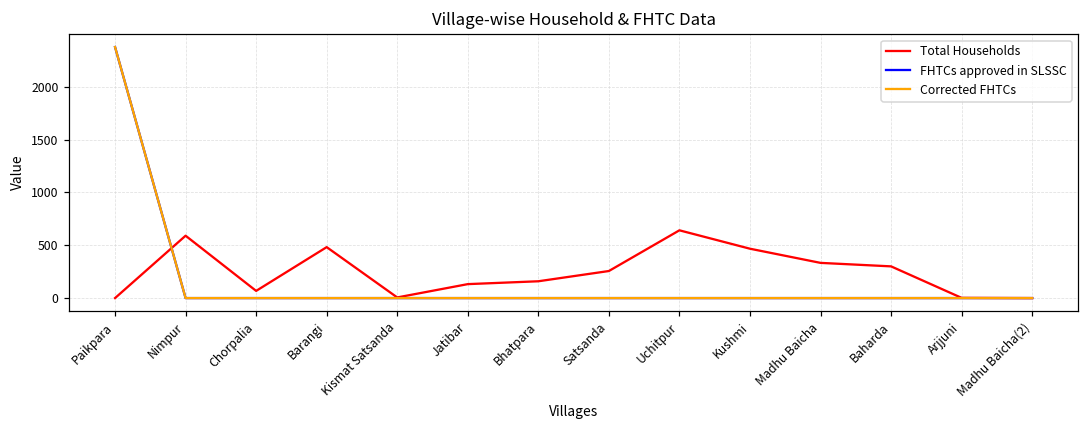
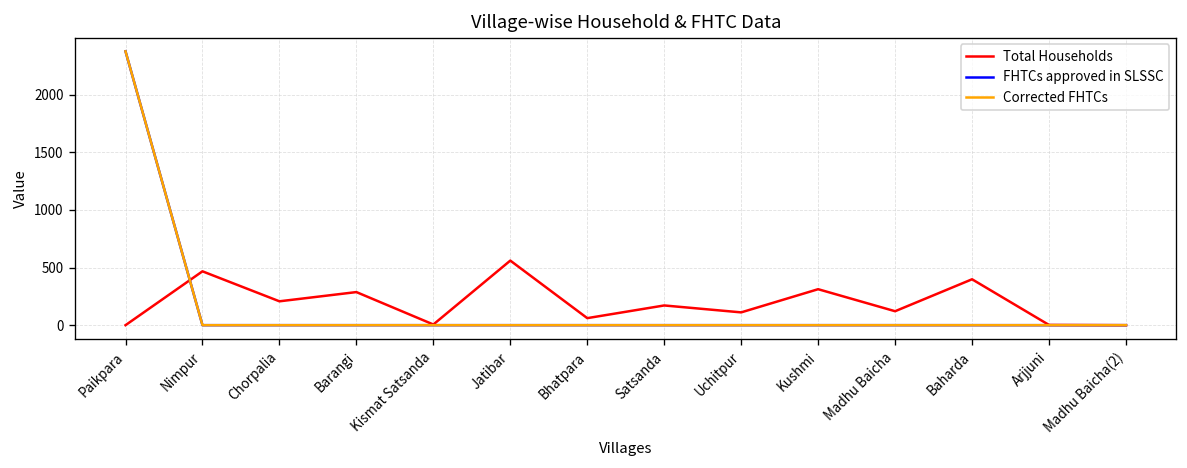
  {
    "Total Households": {
      "Paikpara": 0,
-     "Nimpur": 600,
-     "Chorpalia": 100,
-     "Barangi": 500,
-     "Jatibar": 100,
-     "Bhatpara": 200,
-     "Satsanda": 300,
-     "Uchitpur": 600,
-     "Kushmi": 500,
-     "Madhu Baicha": 300,
-     "Baharda": 300
+     "Nimpur": 500,
+     "Chorpalia": 200,
+     "Barangi": 300,
+     "Jatibar": 600,
+     "Bhatpara": 100,
+     "Satsanda": 200,
+     "Uchitpur": 100,
+     "Kushmi": 300,
+     "Madhu Baicha": 100,
+     "Baharda": 400
    },
    "Corrected FHTCs": {
      "Paikpara": 2400,
      "Nimpur": 0,
      "Chorpalia": 0,
      "Barangi": 0,
      "Jatibar": 0,
      "Bhatpara": 0,
      "Satsanda": 0,
      "Uchitpur": 0,
      "Kushmi": 0,
      "Madhu Baicha": 0,
      "Baharda": 0
    }
  }
